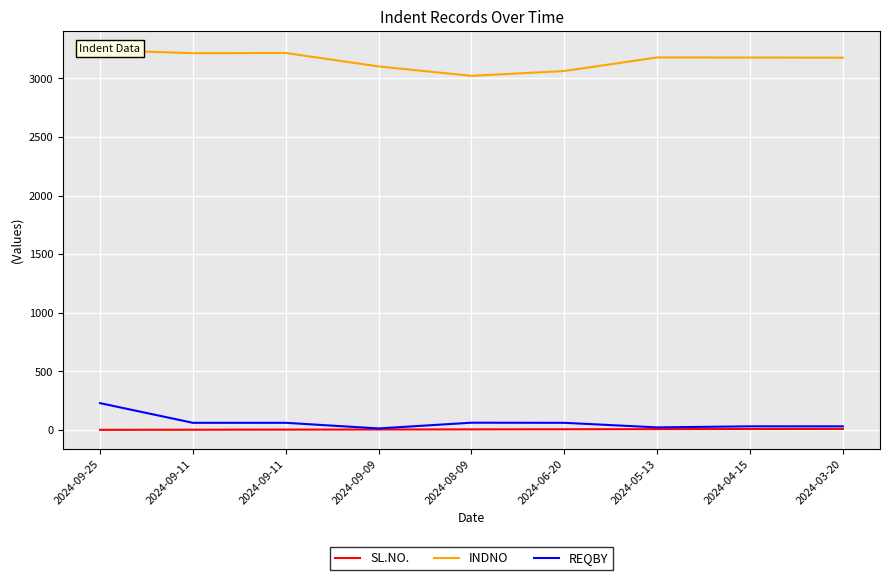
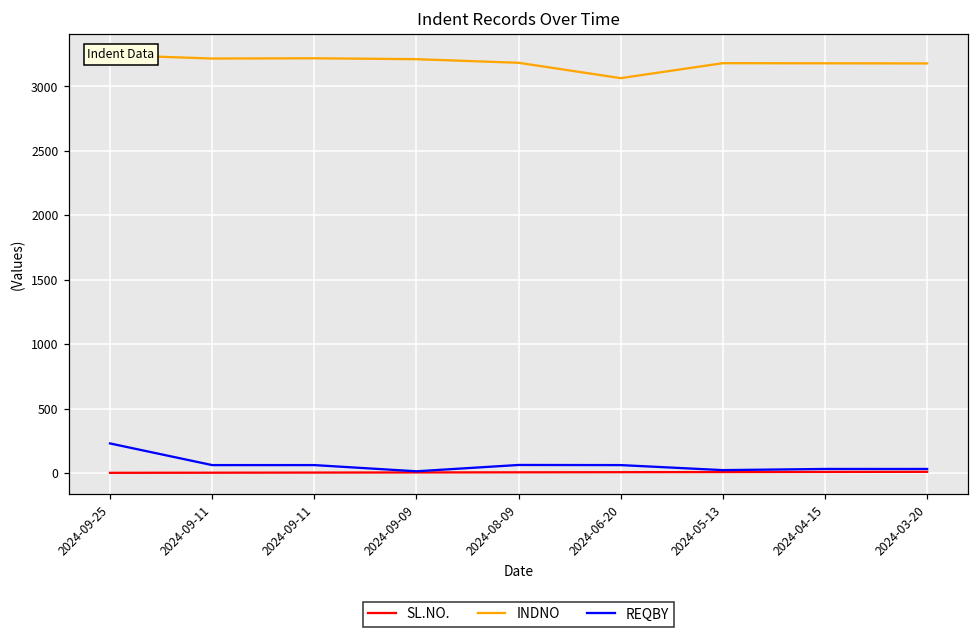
  {
    "SL.NO.": {
      "2024-09-25": 0,
      "2024-08-09": 10,
      "2024-06-20": 10,
      "2024-04-15": 10,
      "2024-03-20": 10
    },
    "INDNO": {
-     "2024-09-09": 3100,
-     "2024-08-09": 3020,
+     "2024-09-09": 3210,
+     "2024-08-09": 3180,
      "2024-06-20": 3060,
      "2024-05-13": 3180,
      "2024-04-15": 3180,
      "2024-03-20": 3180
    },
    "REQBY": {
      "2024-09-25": 230,
      "2024-08-09": 60,
      "2024-06-20": 60,
      "2024-04-15": 30,
      "2024-03-20": 30
    }
  }
